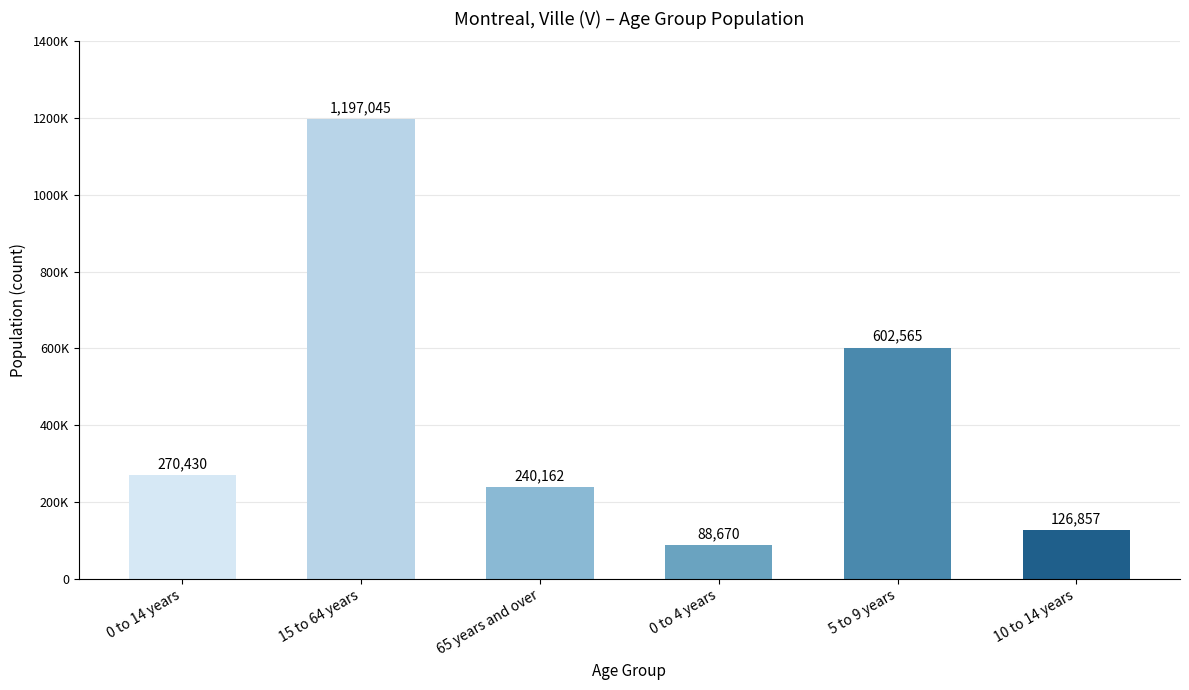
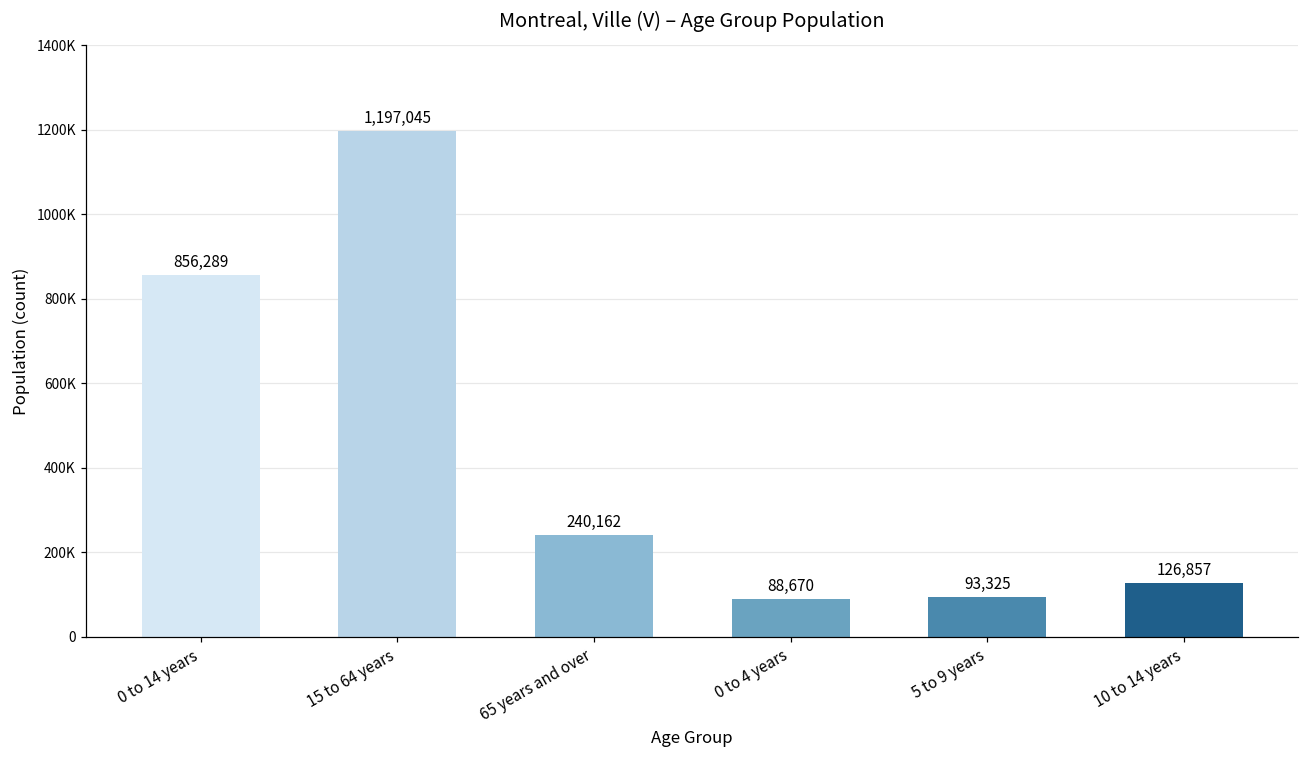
  {
-   "0 to 14 years": "270,430",
+   "0 to 14 years": "856,289",
    "15 to 64 years": "1,197,045",
    "65 years and over": "240,162",
    "0 to 4 years": "88,670",
-   "5 to 9 years": "602,565",
+   "5 to 9 years": "93,325",
    "10 to 14 years": "126,857"
  }
